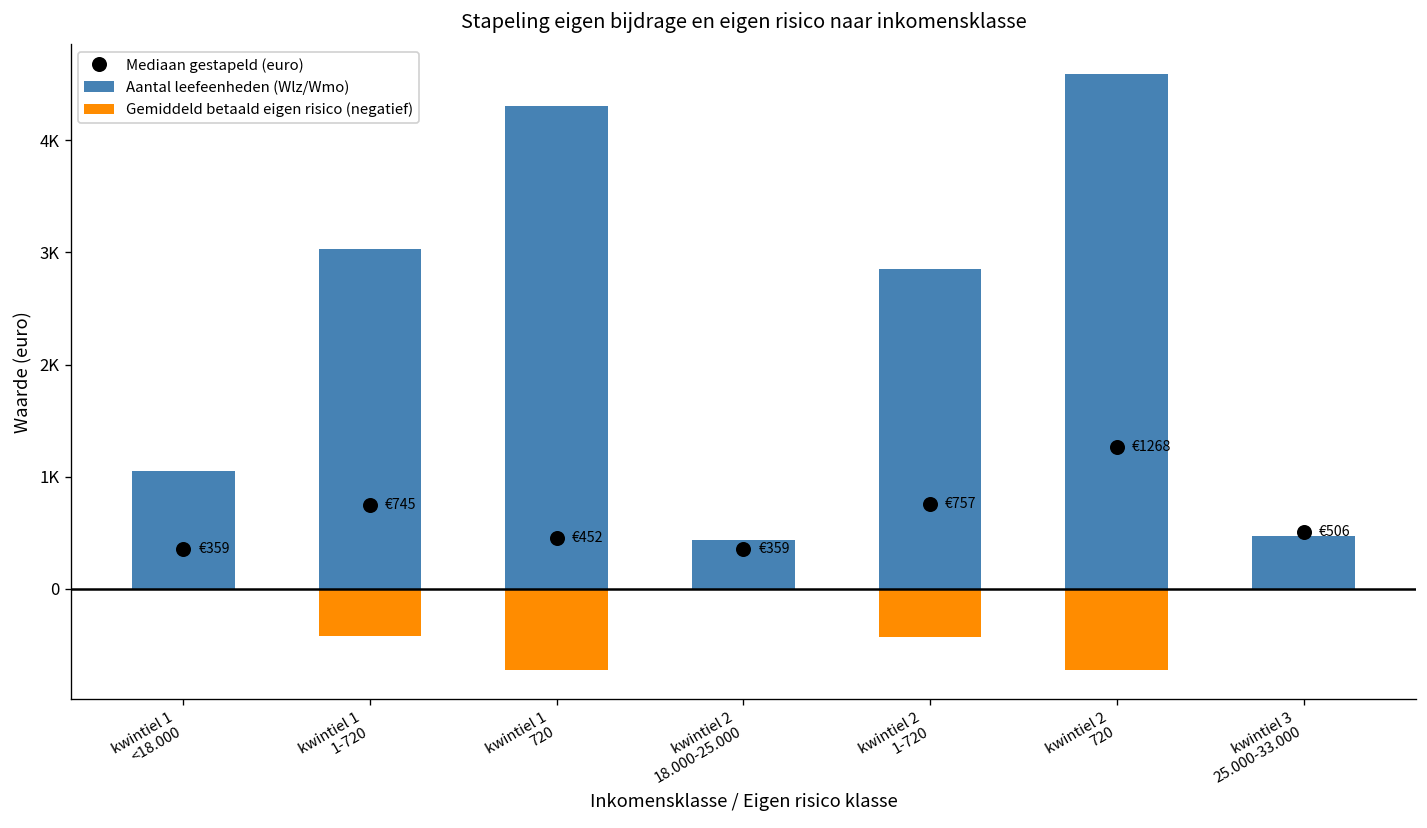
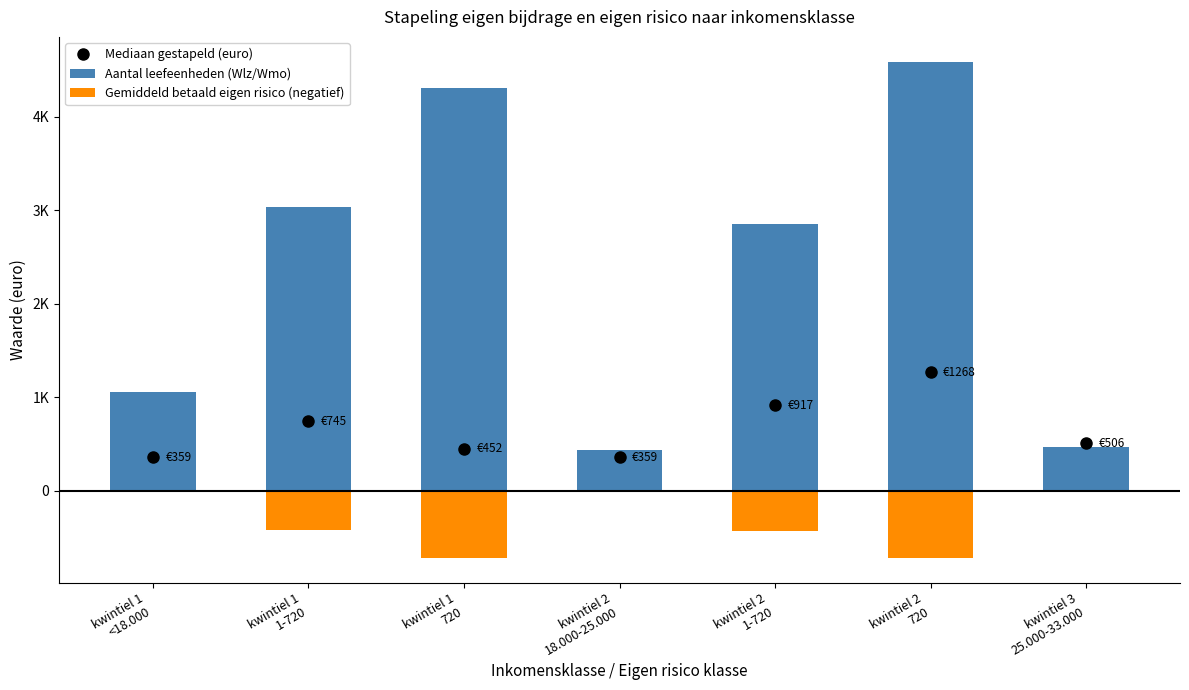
  {
    "Mediaan gestapeld (euro)": {
      "kwintiel 1 <18.000": "€359",
      "kwintiel 1 1-720": "€745",
      "kwintiel 1 720": "€452",
      "kwintiel 2 18.000-25.000": "€359",
-     "kwintiel 2 1-720": "€757",
+     "kwintiel 2 1-720": "€917",
      "kwintiel 2 720": "€1268",
      "kwintiel 3 25.000-33.000": "€506"
    },
    "Gemiddeld betaald eigen risico (negatief)": {
      "kwintiel 1 <18.000": "0",
      "kwintiel 1 1-720": "-400",
      "kwintiel 1 720": "-700",
      "kwintiel 2 18.000-25.000": "0",
      "kwintiel 2 1-720": "-400",
      "kwintiel 2 720": "-700",
      "kwintiel 3 25.000-33.000": "0"
    }
  }
